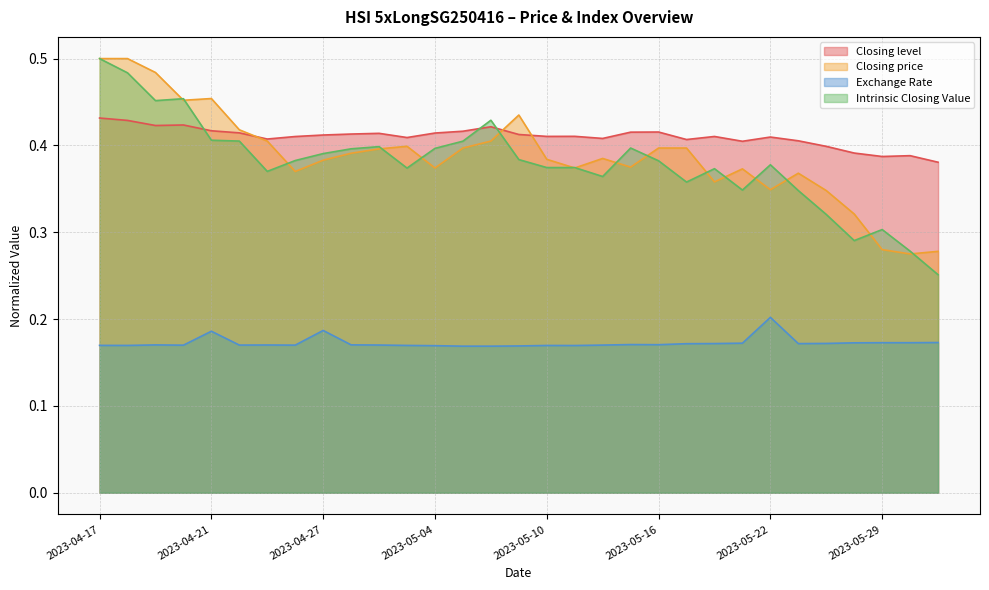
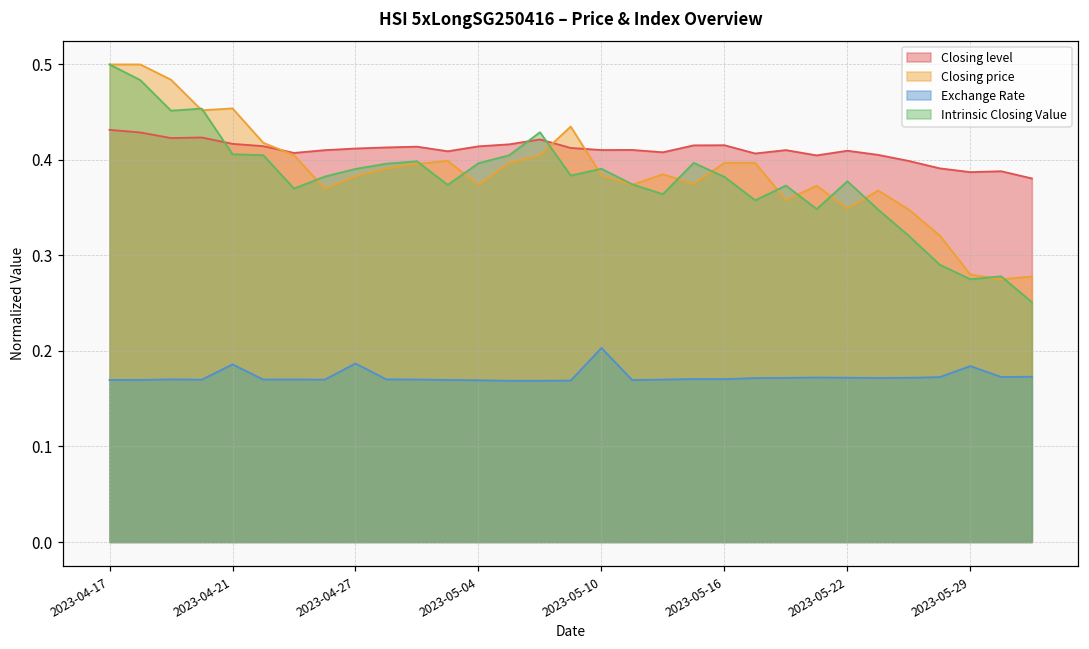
  {
    "Exchange Rate": {
      "2023-04-17": 0.17,
      "2023-04-21": 0.19,
      "2023-04-27": 0.19,
      "2023-05-04": 0.17,
-     "2023-05-10": 0.17,
+     "2023-05-10": 0.20,
      "2023-05-16": 0.17,
-     "2023-05-22": 0.20,
-     "2023-05-29": 0.17
+     "2023-05-22": 0.17,
+     "2023-05-29": 0.18
    },
    "Intrinsic Closing Value": {
      "2023-04-21": 0.41,
      "2023-04-27": 0.39,
      "2023-05-04": 0.40,
-     "2023-05-10": 0.37,
+     "2023-05-10": 0.39,
      "2023-05-16": 0.38,
      "2023-05-22": 0.38,
-     "2023-05-29": 0.30
+     "2023-05-29": 0.28
    }
  }
